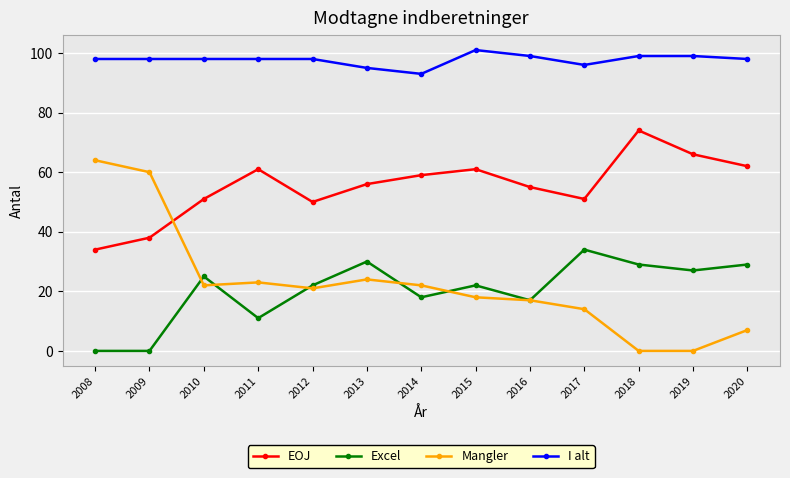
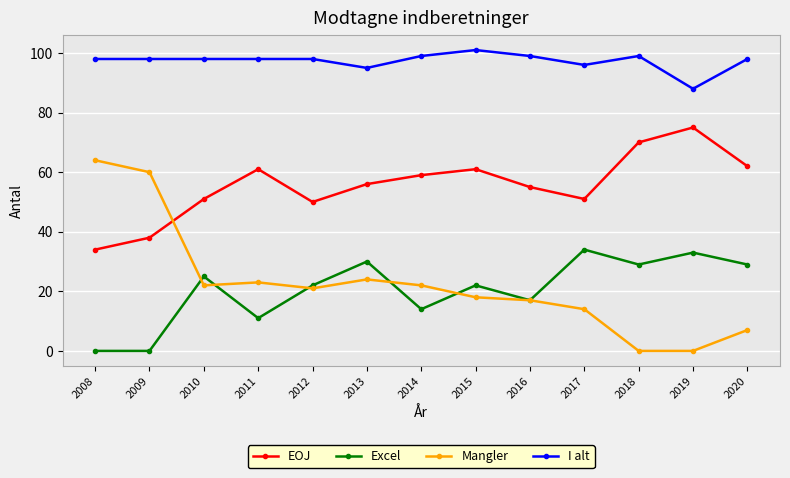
  {
    "EOJ": {
      "2008": 34,
      "2009": 38,
      "2010": 51,
      "2011": 61,
      "2012": 50,
      "2013": 56,
      "2014": 59,
      "2015": 61,
      "2016": 55,
      "2017": 51,
-     "2018": 74,
-     "2019": 66,
+     "2018": 70,
+     "2019": 75,
      "2020": 62
    },
    "Excel": {
      "2008": 0,
      "2009": 0,
      "2010": 25,
      "2011": 11,
      "2012": 22,
      "2013": 30,
-     "2014": 18,
+     "2014": 14,
      "2015": 22,
      "2017": 34,
      "2018": 29,
-     "2019": 27,
+     "2019": 33,
      "2020": 29
    },
    "Mangler": {
      "2008": 64,
      "2009": 60,
      "2010": 22,
      "2011": 23,
      "2012": 21,
      "2013": 24,
      "2014": 22,
      "2015": 18,
      "2017": 14,
      "2018": 0,
      "2019": 0,
      "2020": 7
    },
    "I alt": {
      "2008": 98,
      "2009": 98,
      "2010": 98,
      "2011": 98,
      "2012": 98,
      "2013": 95,
-     "2014": 93,
+     "2014": 99,
      "2015": 101,
      "2016": 99,
      "2017": 96,
      "2018": 99,
-     "2019": 99,
+     "2019": 88,
      "2020": 98
    }
  }
